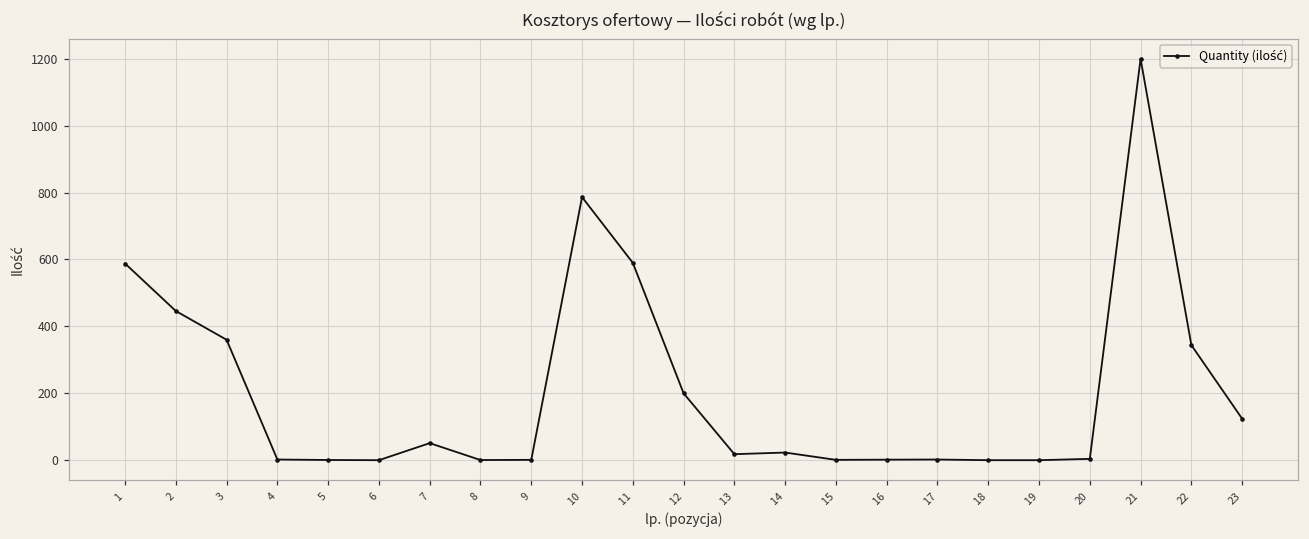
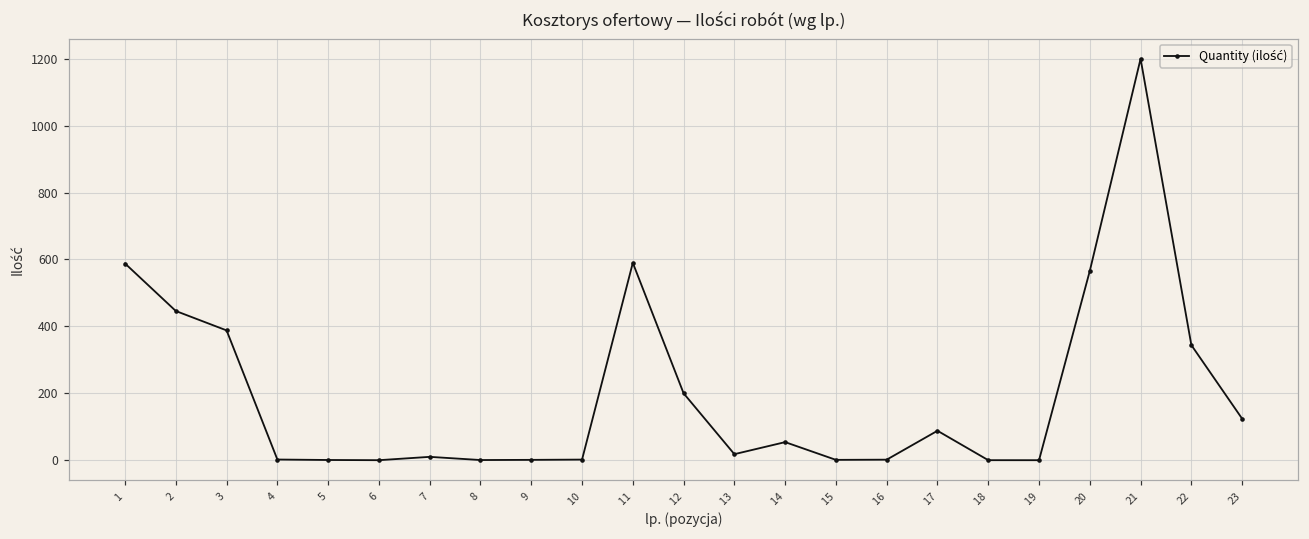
  {
    "1": 590,
    "2": 450,
-   "3": 360,
+   "3": 390,
    "4": 0,
    "5": 0,
    "6": 0,
-   "7": 50,
+   "7": 10,
    "8": 0,
    "9": 0,
-   "10": 790,
+   "10": 0,
    "11": 590,
    "12": 200,
    "13": 20,
-   "14": 20,
+   "14": 50,
    "15": 0,
    "16": 0,
-   "17": 0,
+   "17": 90,
    "18": 0,
    "19": 0,
-   "20": 0,
+   "20": 570,
    "21": 1200,
    "22": 340,
    "23": 120
  }
